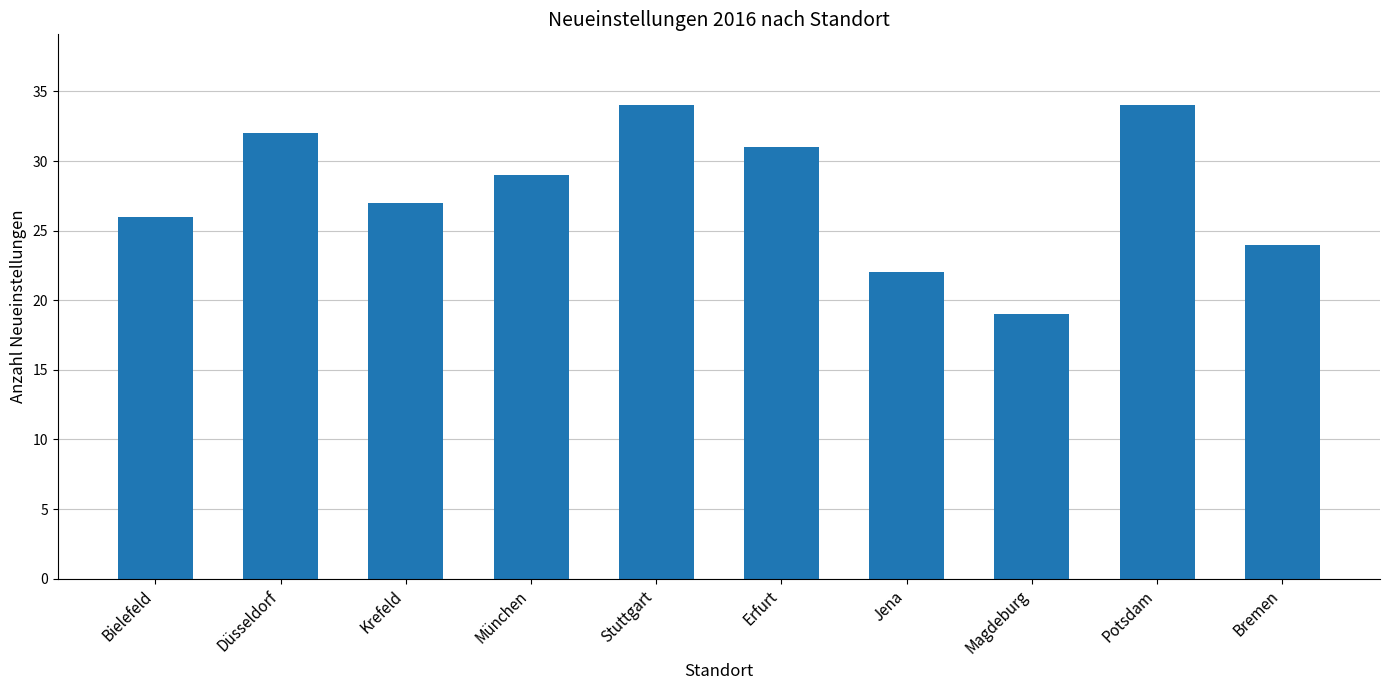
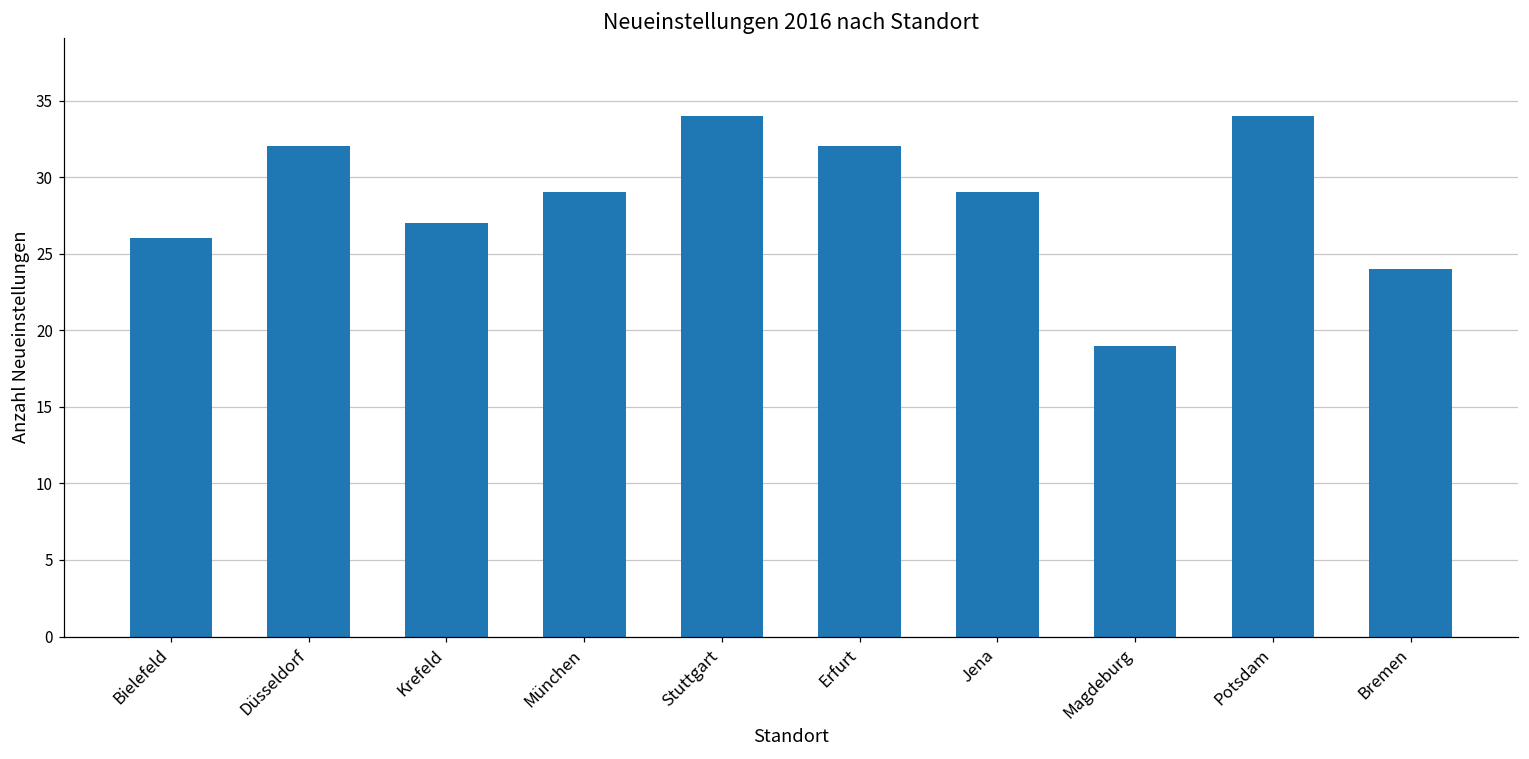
  {
    "Bielefeld": 26,
    "Düsseldorf": 32,
    "Krefeld": 27,
    "München": 29,
    "Stuttgart": 34,
-   "Erfurt": 31,
-   "Jena": 22,
+   "Erfurt": 32,
+   "Jena": 29,
    "Magdeburg": 19,
    "Potsdam": 34,
    "Bremen": 24
  }
